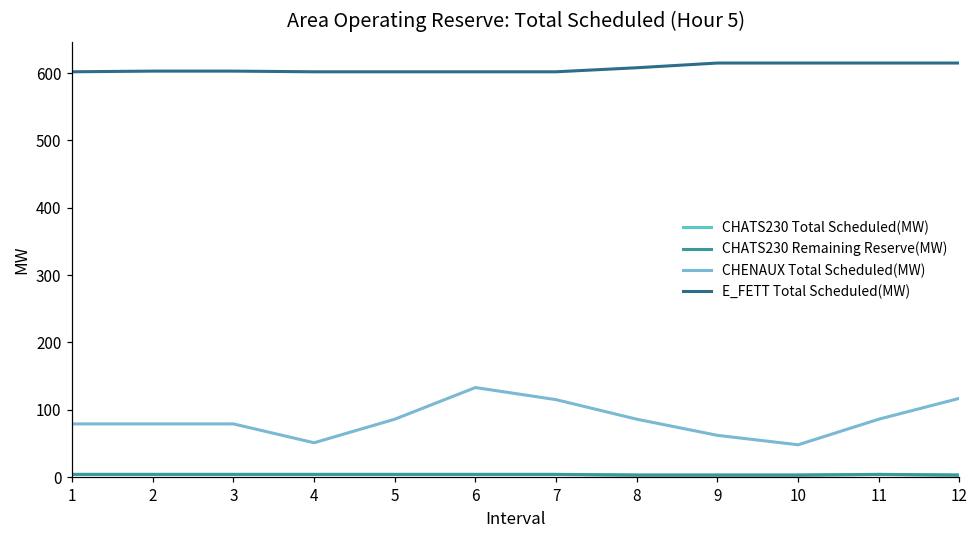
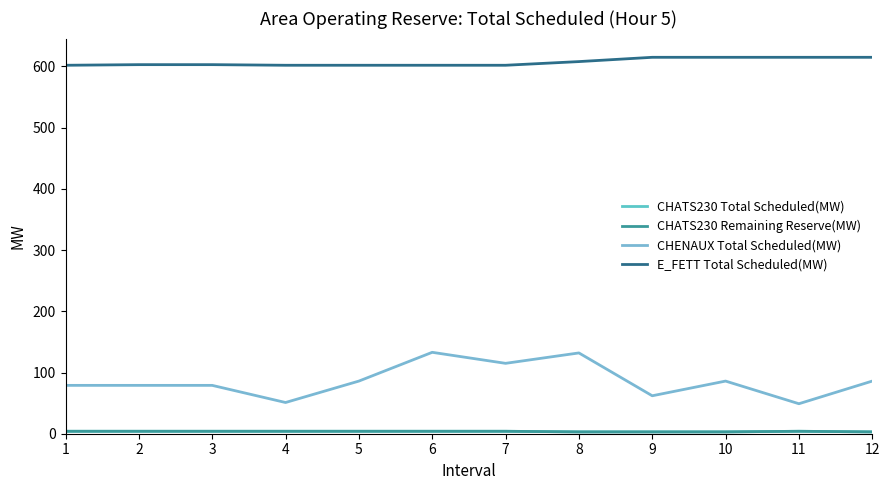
  {
    "CHENAUX Total Scheduled(MW)": {
      "1": 80,
      "2": 80,
      "3": 80,
      "4": 50,
      "5": 90,
      "6": 130,
      "7": 120,
-     "8": 90,
+     "8": 130,
      "9": 60,
-     "10": 50,
-     "11": 90,
-     "12": 120
+     "10": 90,
+     "11": 50,
+     "12": 90
    }
  }
